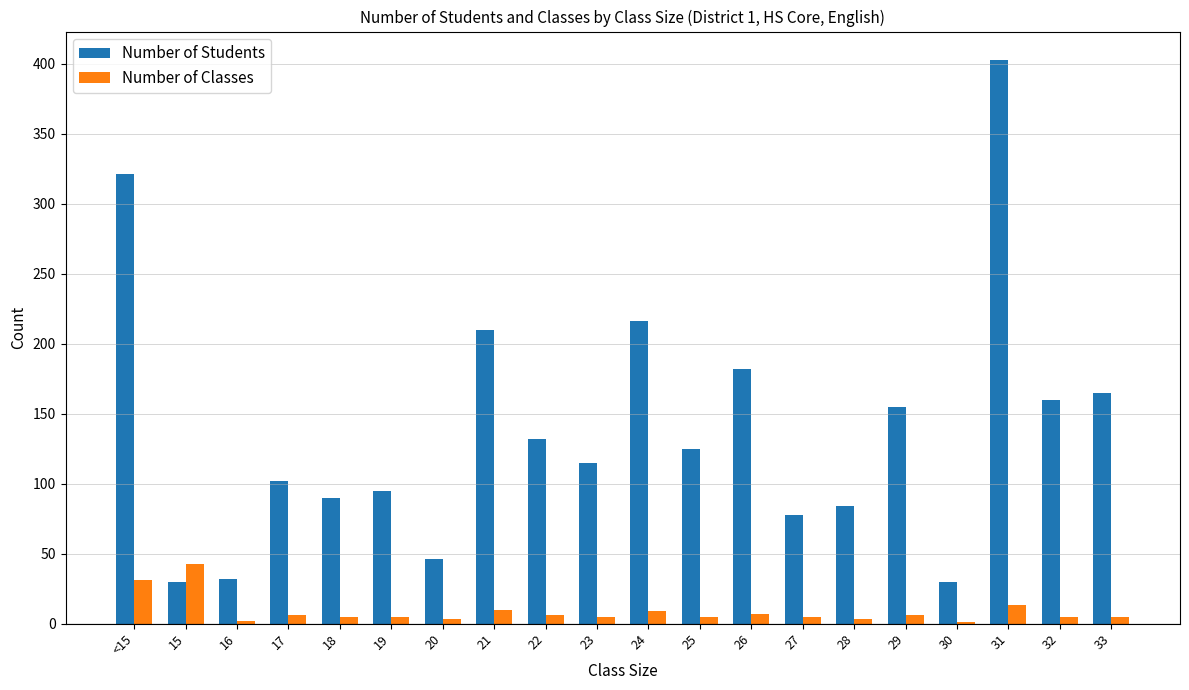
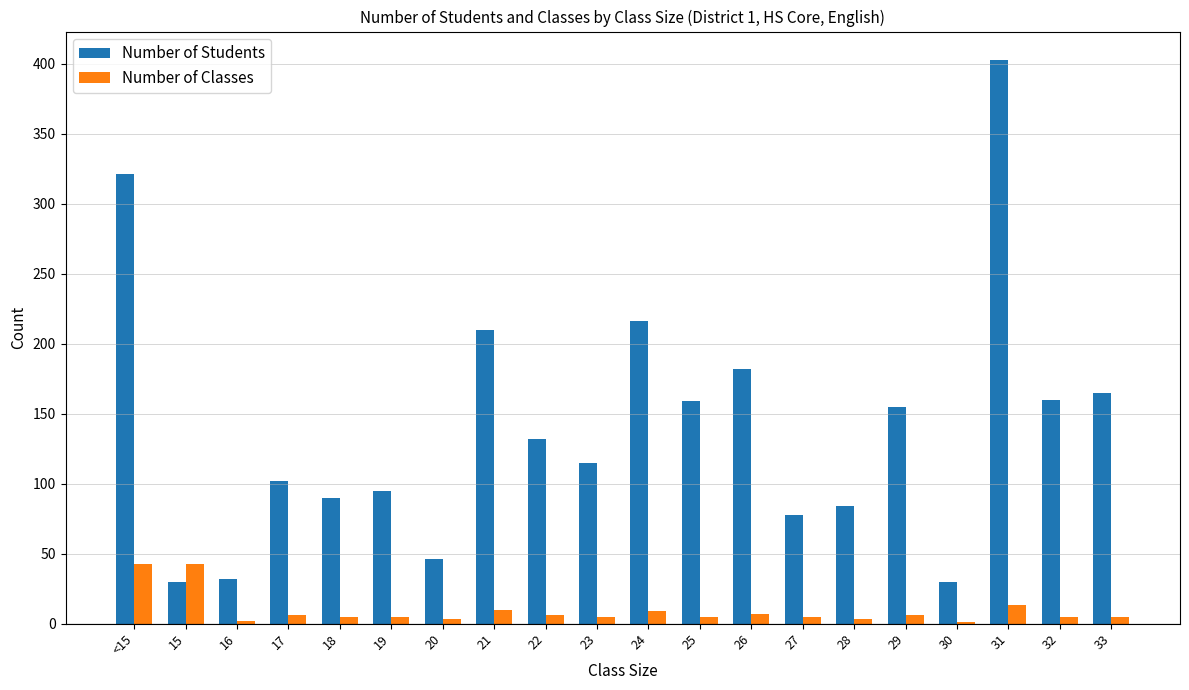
  {
    "Number of Students": {
      "<15": 321,
      "15": 30,
      "16": 32,
      "17": 102,
      "18": 90,
      "19": 95,
      "20": 46,
      "21": 210,
      "22": 132,
      "23": 115,
      "24": 216,
-     "25": 125,
+     "25": 159,
      "26": 182,
      "27": 78,
      "28": 84,
      "29": 155,
      "30": 30,
      "31": 403,
      "32": 160,
      "33": 165
    },
    "Number of Classes": {
-     "<15": 31,
+     "<15": 43,
      "15": 43,
      "16": 2,
      "17": 6,
      "18": 5,
      "19": 5,
      "20": 3,
      "21": 10,
      "22": 6,
      "23": 5,
      "24": 9,
      "25": 5,
      "26": 7,
      "27": 5,
      "28": 3,
      "29": 6,
      "31": 13,
      "32": 5,
      "33": 5
    }
  }
